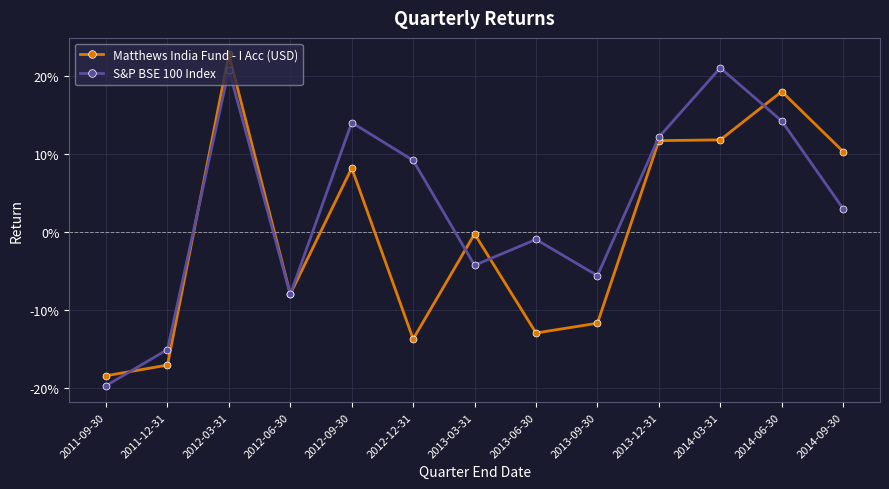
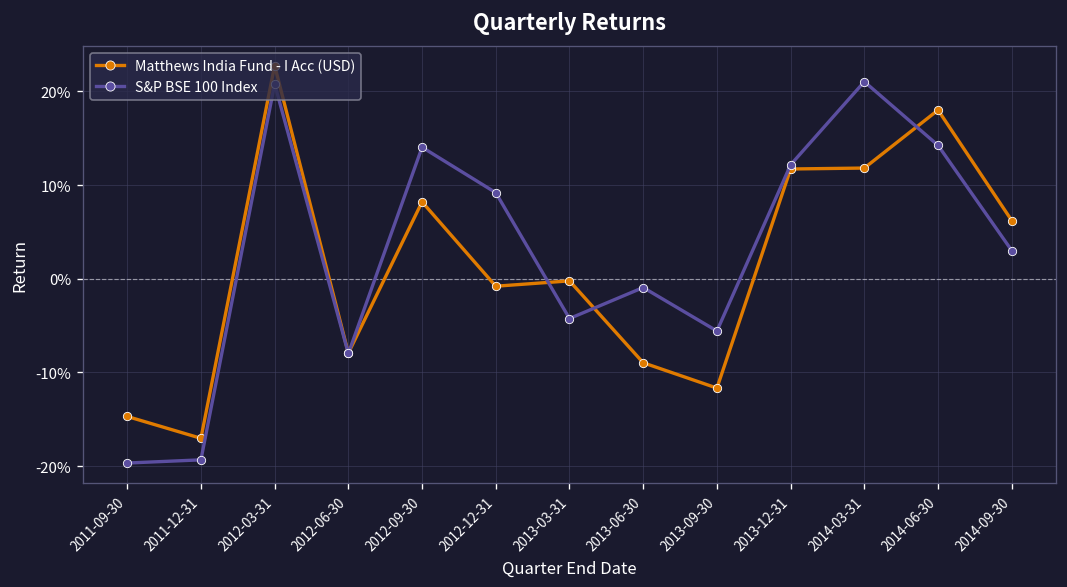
  {
    "Matthews India Fund - I Acc (USD)": {
-     "2011-09-30": "-18%",
+     "2011-09-30": "-15%",
      "2011-12-31": "-17%",
      "2012-09-30": "8%",
-     "2012-12-31": "-14%",
+     "2012-12-31": "-1%",
      "2013-03-31": "0%",
-     "2013-06-30": "-13%",
+     "2013-06-30": "-9%",
      "2013-09-30": "-12%",
      "2013-12-31": "12%",
      "2014-03-31": "12%",
      "2014-06-30": "18%",
-     "2014-09-30": "10%"
+     "2014-09-30": "6%"
    },
    "S&P BSE 100 Index": {
      "2011-09-30": "-20%",
-     "2011-12-31": "-15%",
+     "2011-12-31": "-19%",
      "2012-09-30": "14%",
      "2012-12-31": "9%",
      "2013-03-31": "-4%",
      "2013-06-30": "-1%",
      "2013-09-30": "-6%",
      "2013-12-31": "12%",
      "2014-03-31": "21%",
      "2014-06-30": "14%",
      "2014-09-30": "3%"
    }
  }
